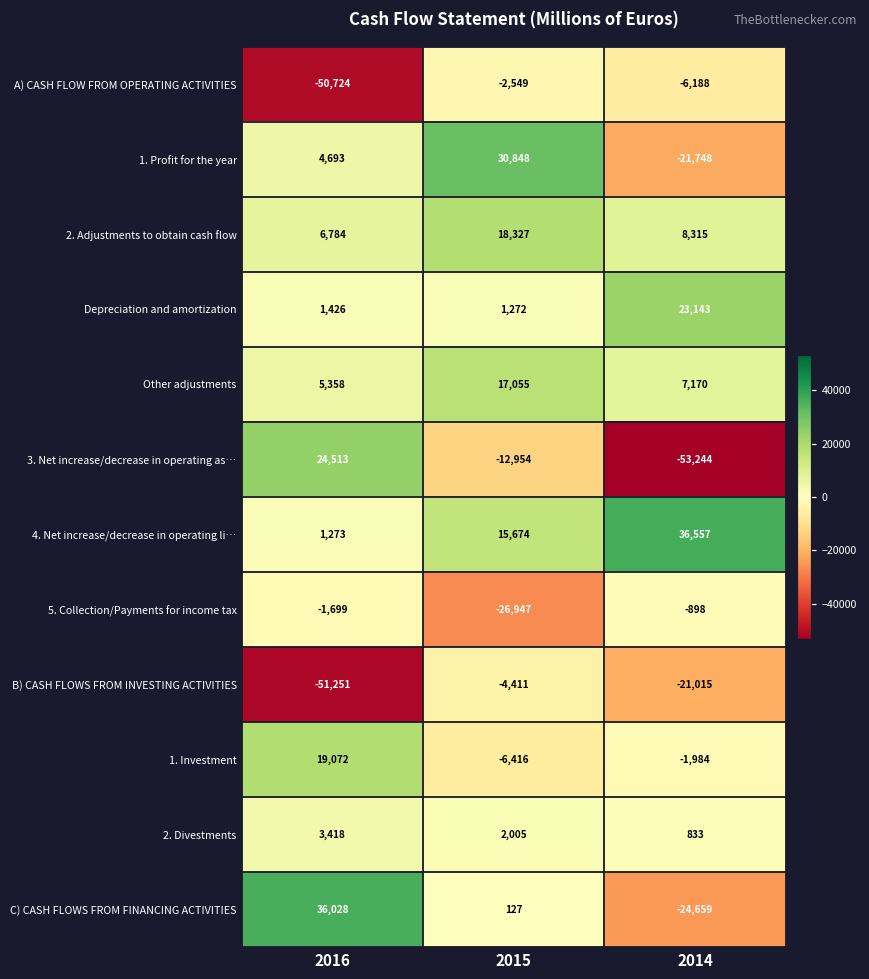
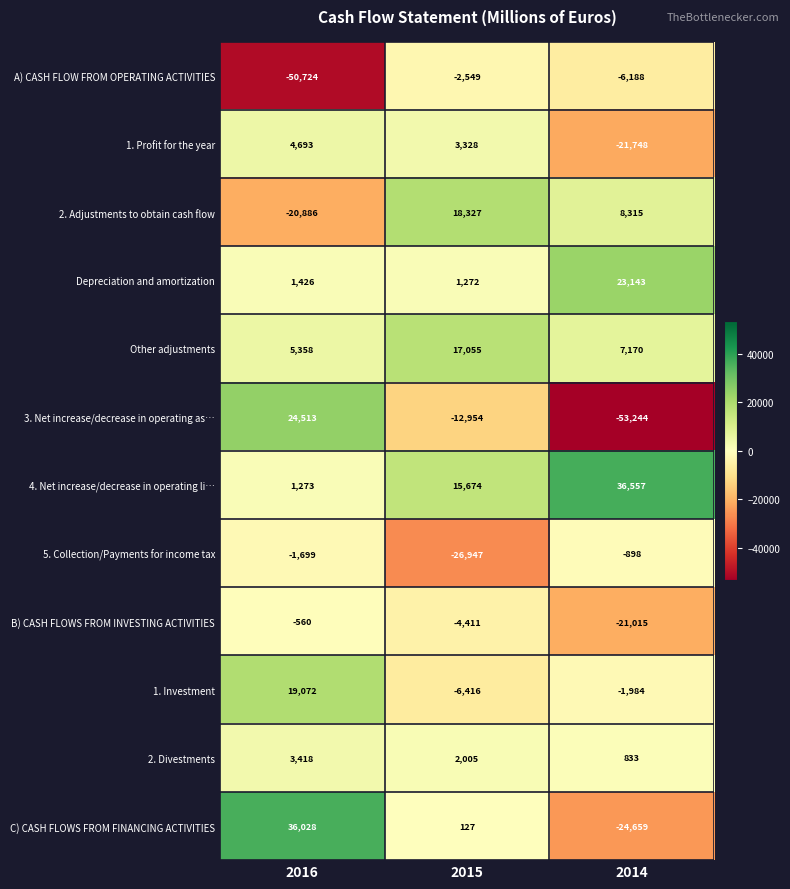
  {
    "A) CASH FLOW FROM OPERATING ACTIVITIES": {
      "2016": "-50,724",
      "2015": "-2,549",
      "2014": "-6,188"
    },
    "1. Profit for the year": {
      "2016": "4,693",
-     "2015": "30,848",
+     "2015": "3,328",
      "2014": "-21,748"
    },
    "2. Adjustments to obtain cash flow": {
-     "2016": "6,784",
+     "2016": "-20,886",
      "2015": "18,327",
      "2014": "8,315"
    },
    "Depreciation and amortization": {
      "2016": "1,426",
      "2015": "1,272",
      "2014": "23,143"
    },
    "Other adjustments": {
      "2016": "5,358",
      "2015": "17,055",
      "2014": "7,170"
    },
    "3. Net increase/decrease in operating as…": {
      "2016": "24,513",
      "2015": "-12,954",
      "2014": "-53,244"
    },
    "4. Net increase/decrease in operating li…": {
      "2016": "1,273",
      "2015": "15,674",
      "2014": "36,557"
    },
    "5. Collection/Payments for income tax": {
      "2016": "-1,699",
      "2015": "-26,947",
      "2014": "-898"
    },
    "B) CASH FLOWS FROM INVESTING ACTIVITIES": {
-     "2016": "-51,251",
+     "2016": "-560",
      "2015": "-4,411",
      "2014": "-21,015"
    },
    "1. Investment": {
      "2016": "19,072",
      "2015": "-6,416",
      "2014": "-1,984"
    },
    "2. Divestments": {
      "2016": "3,418",
      "2015": "2,005",
      "2014": "833"
    },
    "C) CASH FLOWS FROM FINANCING ACTIVITIES": {
      "2016": "36,028",
      "2015": "127",
      "2014": "-24,659"
    }
  }
